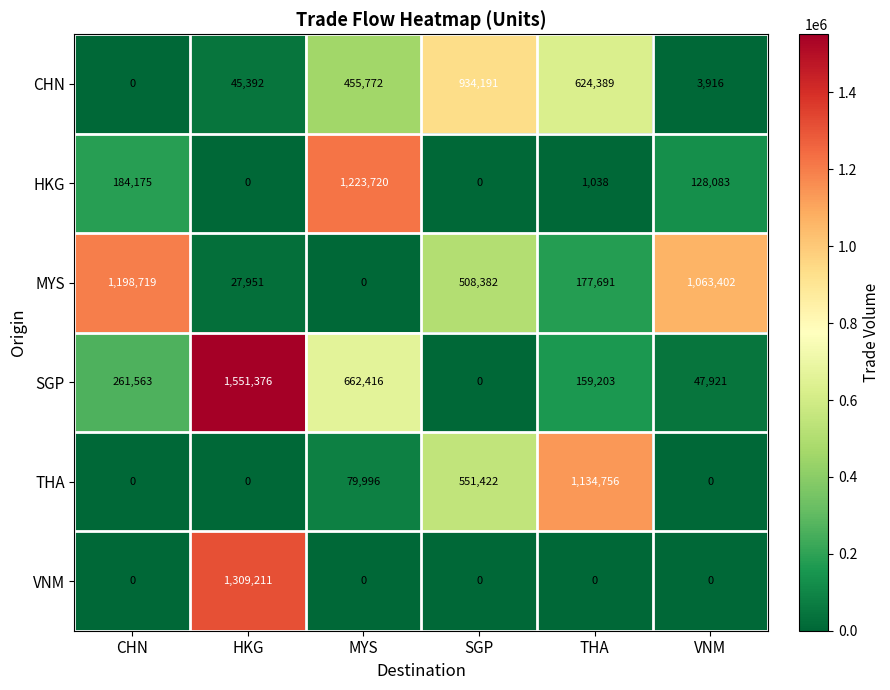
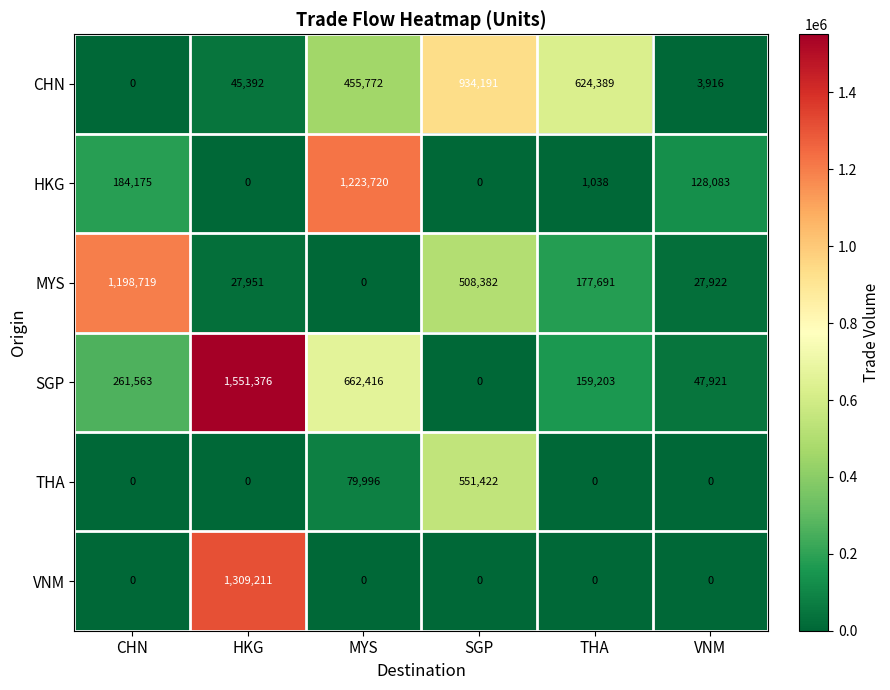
  {
    "CHN": {
      "CHN": "0",
      "HKG": "45,392",
      "MYS": "455,772",
      "SGP": "934,191",
      "THA": "624,389",
      "VNM": "3,916"
    },
    "HKG": {
      "CHN": "184,175",
      "HKG": "0",
      "MYS": "1,223,720",
      "SGP": "0",
      "THA": "1,038",
      "VNM": "128,083"
    },
    "MYS": {
      "CHN": "1,198,719",
      "HKG": "27,951",
      "MYS": "0",
      "SGP": "508,382",
      "THA": "177,691",
-     "VNM": "1,063,402"
+     "VNM": "27,922"
    },
    "SGP": {
      "CHN": "261,563",
      "HKG": "1,551,376",
      "MYS": "662,416",
      "SGP": "0",
      "THA": "159,203",
      "VNM": "47,921"
    },
    "THA": {
      "CHN": "0",
      "HKG": "0",
      "MYS": "79,996",
      "SGP": "551,422",
-     "THA": "1,134,756",
+     "THA": "0",
      "VNM": "0"
    },
    "VNM": {
      "CHN": "0",
      "HKG": "1,309,211",
      "MYS": "0",
      "SGP": "0",
      "THA": "0",
      "VNM": "0"
    }
  }
